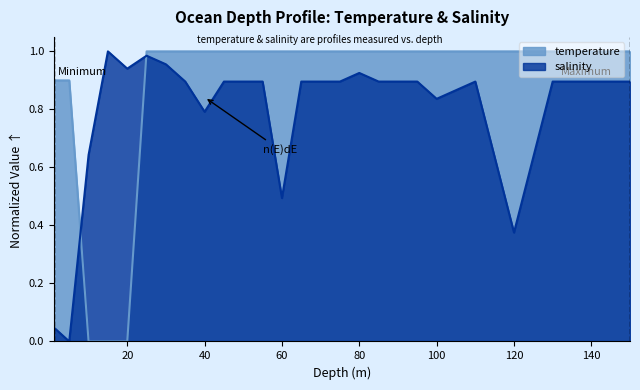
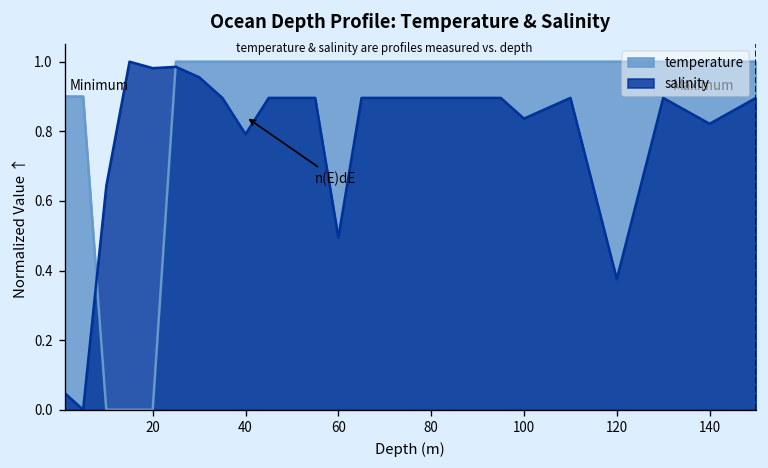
  {
    "temperature": {
      "20": 0.00,
      "40": 1.00,
      "60": 1.00,
      "80": 1.00,
      "100": 1.00,
      "120": 1.00
    },
    "salinity": {
-     "20": 0.94,
+     "20": 0.98,
      "40": 0.79,
      "60": 0.49,
-     "80": 0.93,
+     "80": 0.90,
      "100": 0.84,
      "120": 0.38,
-     "140": 0.90
+     "140": 0.82
    }
  }
